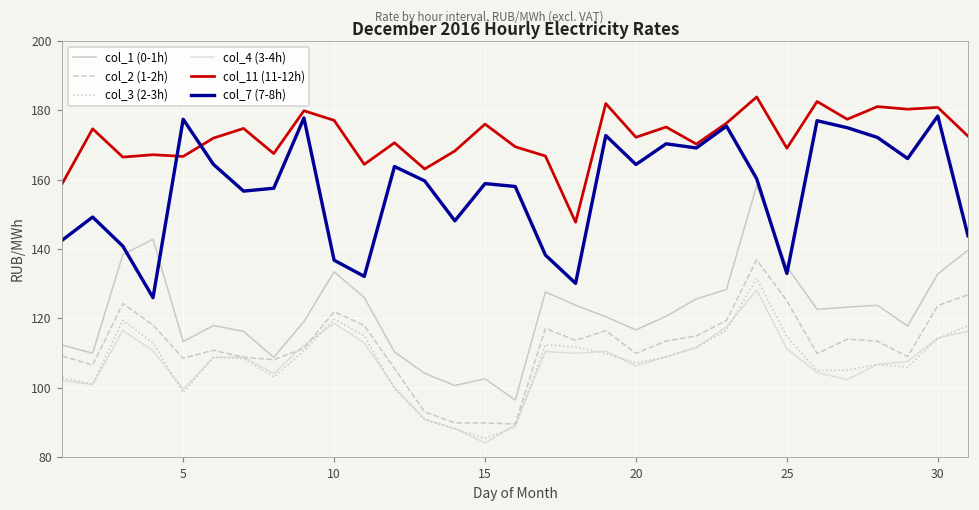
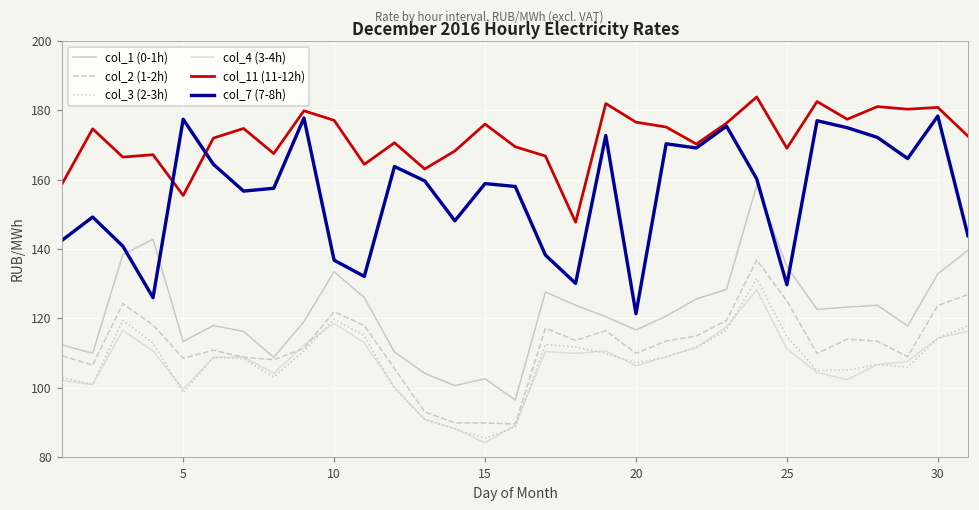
  {
    "col_11 (11-12h)": {
-     "5": 167,
+     "5": 155,
      "10": 177,
      "15": 176,
-     "20": 172,
+     "20": 177,
      "25": 169,
      "30": 181
    },
    "col_7 (7-8h)": {
      "5": 177,
      "10": 137,
      "15": 159,
-     "20": 164,
-     "25": 133,
+     "20": 121,
+     "25": 130,
      "30": 178
    }
  }
